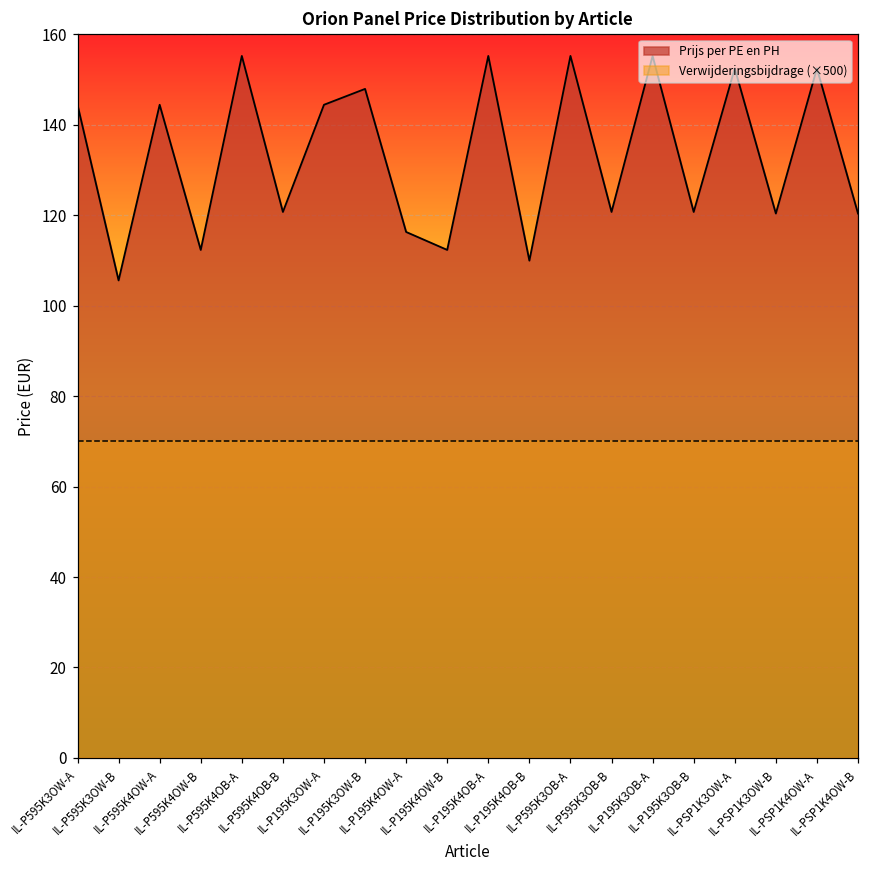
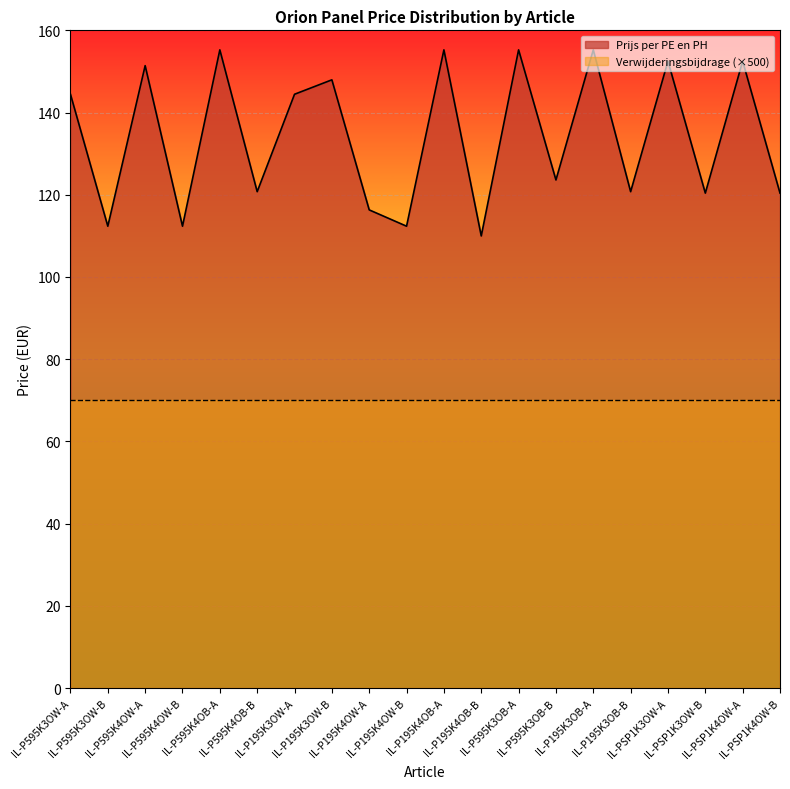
  {
    "Prijs per PE en PH": {
      "IL-P595K3OW-A": 144,
-     "IL-P595K3OW-B": 106,
-     "IL-P595K4OW-A": 144,
+     "IL-P595K3OW-B": 112,
+     "IL-P595K4OW-A": 151,
      "IL-P595K4OW-B": 112,
      "IL-P595K4OB-A": 155,
      "IL-P595K4OB-B": 121,
      "IL-P195K3OW-A": 144,
      "IL-P195K3OW-B": 148,
      "IL-P195K4OW-A": 116,
      "IL-P195K4OW-B": 112,
      "IL-P195K4OB-A": 155,
      "IL-P195K4OB-B": 110,
      "IL-P595K3OB-A": 155,
-     "IL-P595K3OB-B": 121,
+     "IL-P595K3OB-B": 124,
      "IL-P195K3OB-B": 121,
      "IL-PSP1K3OW-B": 120,
      "IL-PSP1K4OW-B": 120
    },
    "Verwijderingsbijdrage (×500)": {
      "IL-P595K3OW-A": 70,
      "IL-P595K3OW-B": 70,
      "IL-P595K4OW-A": 70,
      "IL-P595K4OW-B": 70,
      "IL-P595K4OB-A": 70,
      "IL-P595K4OB-B": 70,
      "IL-P195K3OW-A": 70,
      "IL-P195K3OW-B": 70,
      "IL-P195K4OW-A": 70,
      "IL-P195K4OW-B": 70,
      "IL-P195K4OB-A": 70,
      "IL-P195K4OB-B": 70,
      "IL-P595K3OB-A": 70,
      "IL-P595K3OB-B": 70,
      "IL-P195K3OB-A": 70,
      "IL-P195K3OB-B": 70,
      "IL-PSP1K3OW-A": 70,
      "IL-PSP1K3OW-B": 70,
      "IL-PSP1K4OW-A": 70,
      "IL-PSP1K4OW-B": 70
    }
  }
